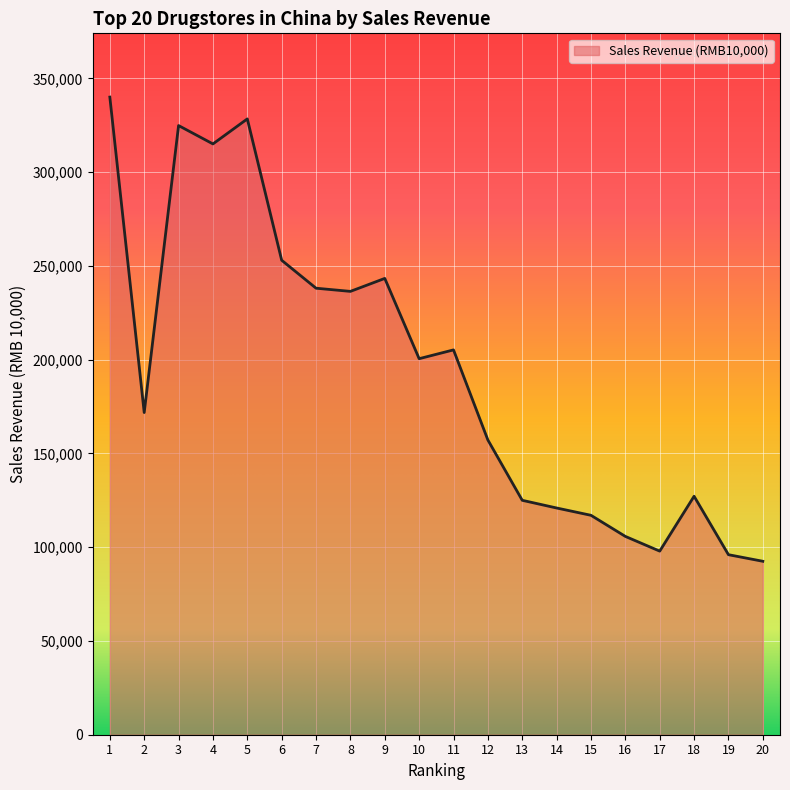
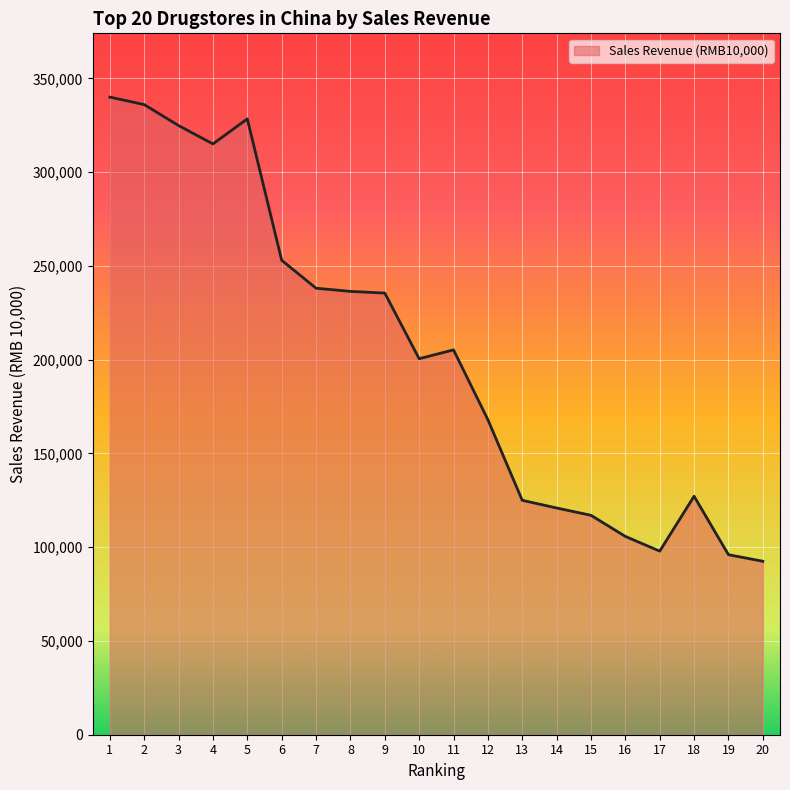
  {
    "1": "340,000",
-   "2": "172,000",
+   "2": "336,000",
    "3": "325,000",
    "4": "315,000",
    "5": "328,000",
    "6": "253,000",
    "7": "238,000",
    "8": "236,000",
-   "9": "243,000",
+   "9": "236,000",
    "10": "201,000",
    "11": "205,000",
-   "12": "157,000",
+   "12": "168,000",
    "13": "125,000",
    "14": "121,000",
    "15": "117,000",
    "16": "106,000",
    "17": "98,000",
    "18": "127,000",
    "19": "96,000",
    "20": "92,000"
  }
